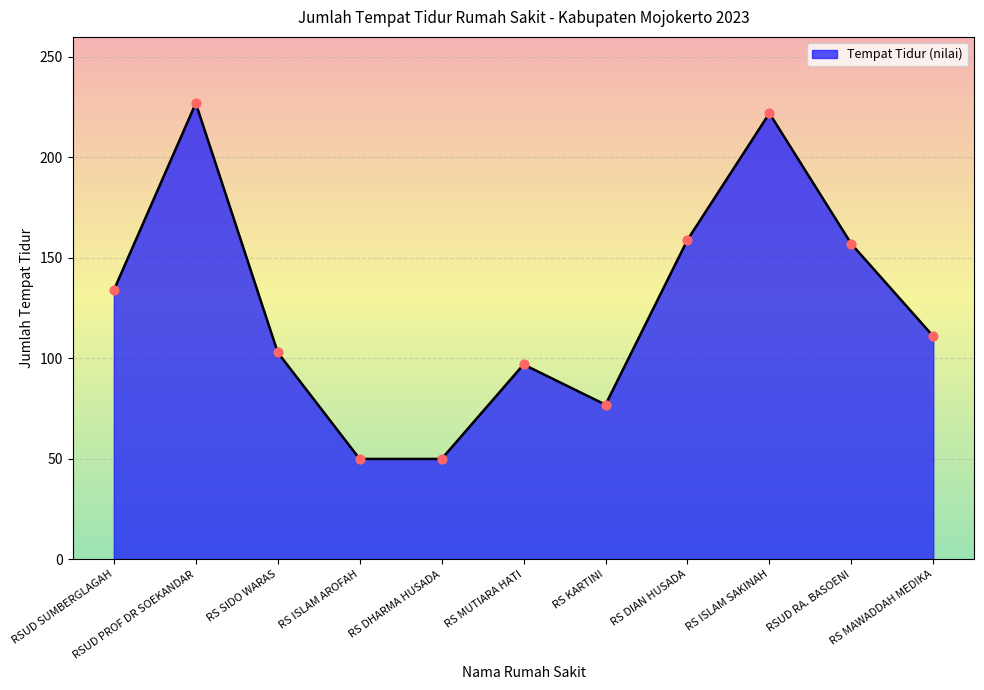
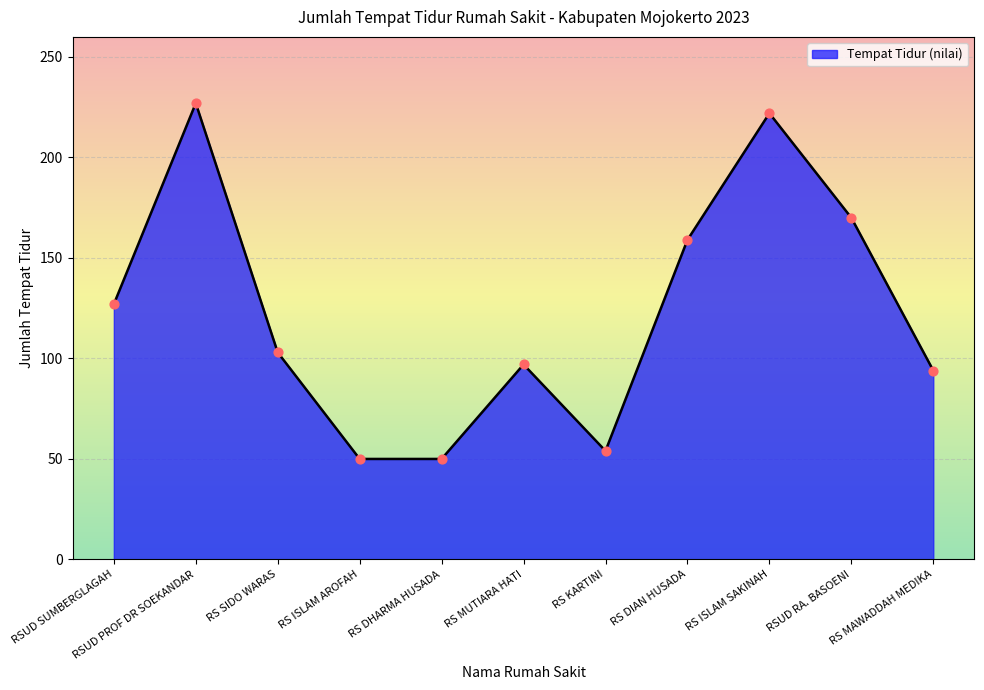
  {
-   "RSUD SUMBERGLAGAH": 134,
+   "RSUD SUMBERGLAGAH": 127,
    "RSUD PROF DR SOEKANDAR": 227,
    "RS SIDO WARAS": 103,
    "RS ISLAM AROFAH": 50,
    "RS DHARMA HUSADA": 50,
    "RS MUTIARA HATI": 97,
-   "RS KARTINI": 77,
+   "RS KARTINI": 54,
    "RS DIAN HUSADA": 159,
    "RS ISLAM SAKINAH": 222,
-   "RSUD RA. BASOENI": 157,
-   "RS MAWADDAH MEDIKA": 111
+   "RSUD RA. BASOENI": 170,
+   "RS MAWADDAH MEDIKA": 94
  }
